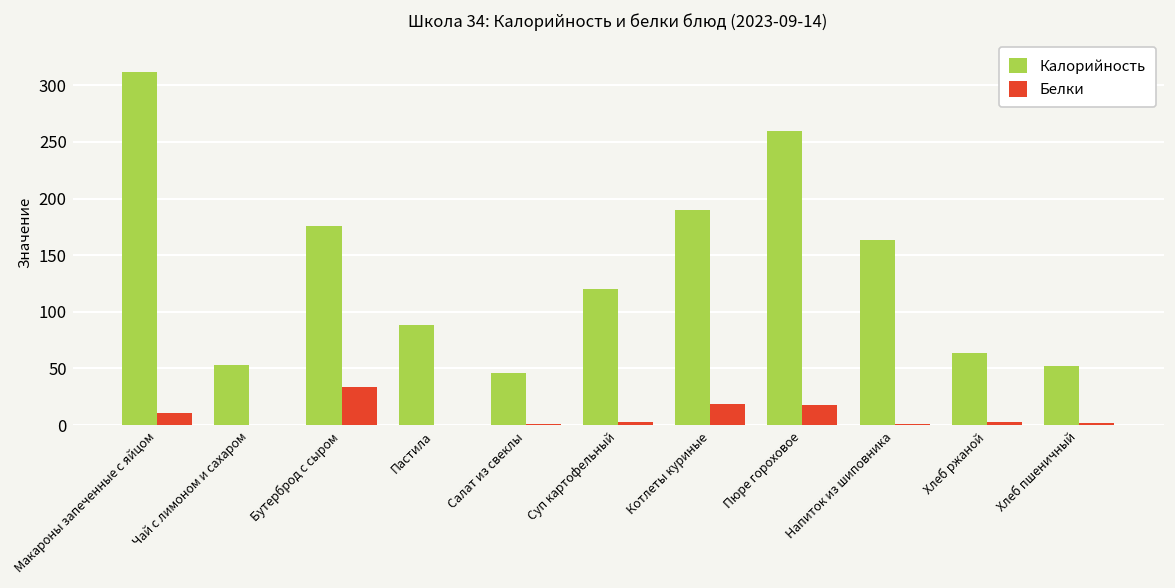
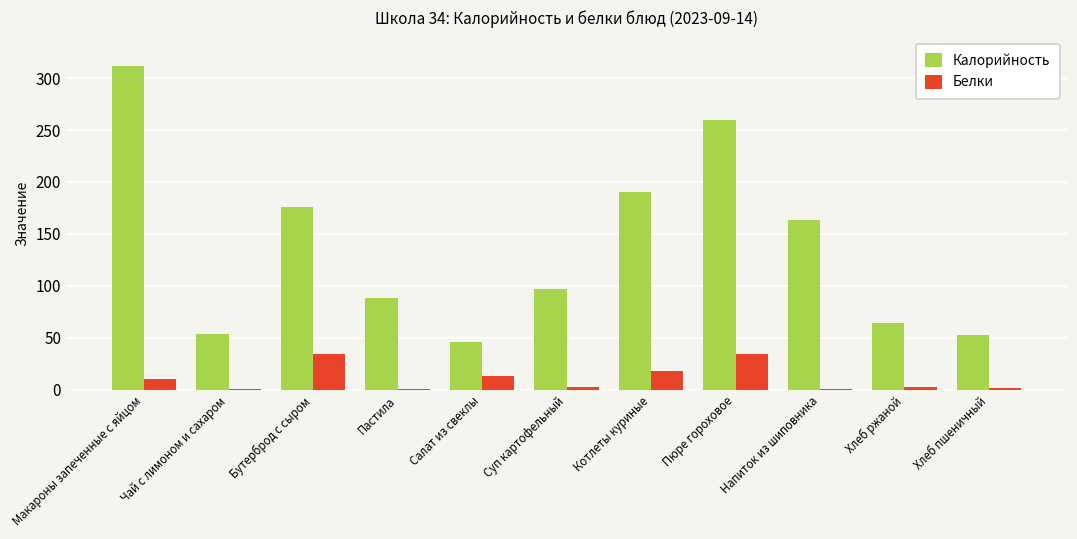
  {
    "Калорийность": {
      "Макароны запеченные с яйцом": 310,
      "Чай с лимоном и сахаром": 50,
      "Бутерброд с сыром": 180,
      "Пастила": 90,
      "Салат из свеклы": 50,
-     "Суп картофельный": 120,
+     "Суп картофельный": 100,
      "Котлеты куриные": 190,
      "Пюре гороховое": 260,
      "Напиток из шиповника": 160,
      "Хлеб ржаной": 60,
      "Хлеб пшеничный": 50
    },
    "Белки": {
      "Макароны запеченные с яйцом": 10,
      "Бутерброд с сыром": 30,
-     "Салат из свеклы": 0,
+     "Салат из свеклы": 10,
      "Котлеты куриные": 20,
-     "Пюре гороховое": 20,
+     "Пюре гороховое": 30,
      "Хлеб ржаной": 0
    }
  }
